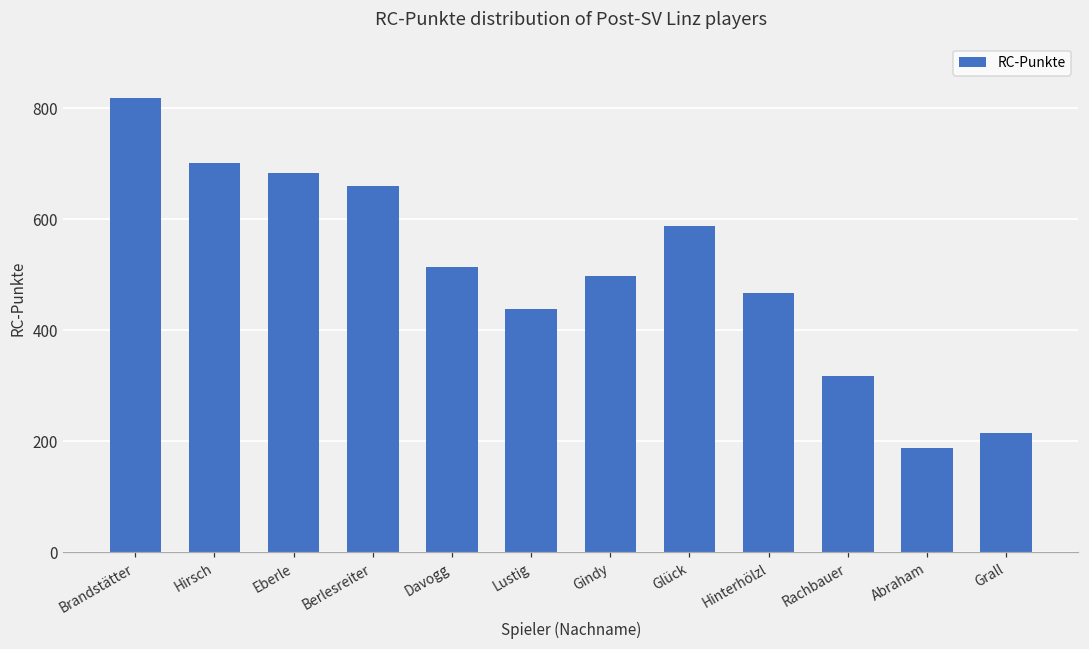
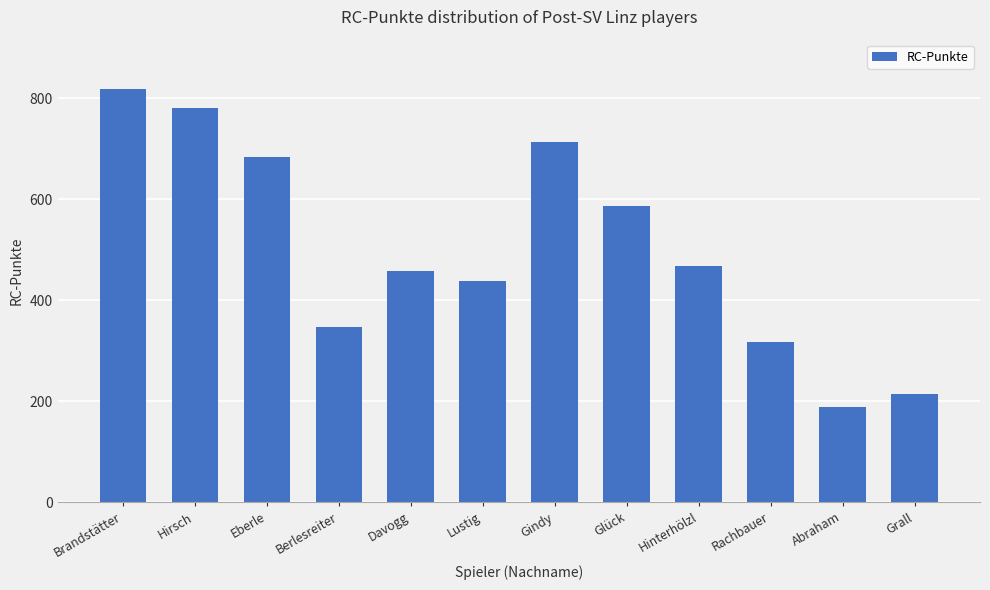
  {
    "Brandstätter": 820,
-   "Hirsch": 700,
+   "Hirsch": 780,
    "Eberle": 680,
-   "Berlesreiter": 660,
-   "Davogg": 510,
+   "Berlesreiter": 350,
+   "Davogg": 460,
    "Lustig": 440,
-   "Gindy": 500,
+   "Gindy": 710,
    "Glück": 590,
    "Hinterhölzl": 470,
    "Rachbauer": 320,
    "Abraham": 190,
    "Grall": 220
  }
